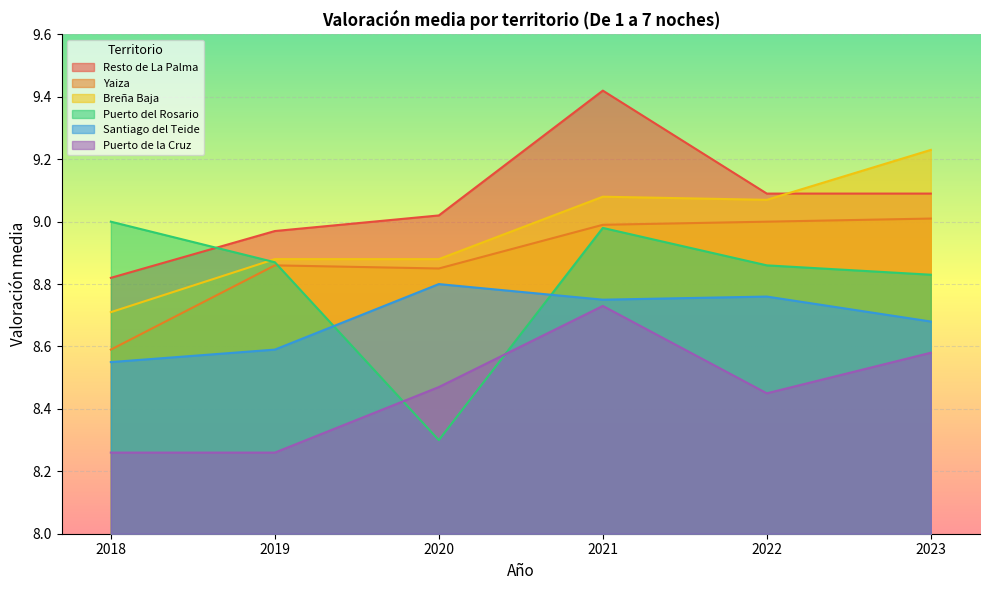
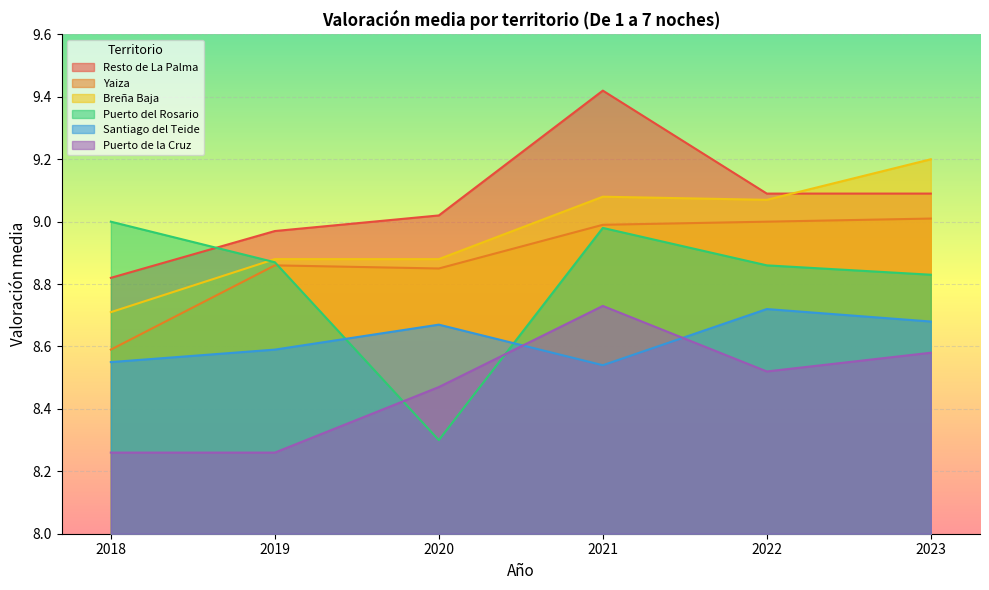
  {
    "Breña Baja": {
      "2018": 8.71,
      "2019": 8.88,
      "2020": 8.88,
      "2021": 9.08,
      "2022": 9.07,
-     "2023": 9.23
+     "2023": 9.20
    },
    "Puerto del Rosario": {
      "2018": 9.00,
      "2019": 8.87,
      "2020": 8.30,
      "2021": 8.98,
      "2022": 8.86,
      "2023": 8.83
    },
    "Santiago del Teide": {
      "2018": 8.55,
      "2019": 8.59,
-     "2020": 8.80,
-     "2021": 8.75,
-     "2022": 8.76,
+     "2020": 8.67,
+     "2021": 8.54,
+     "2022": 8.72,
      "2023": 8.68
    },
    "Puerto de la Cruz": {
      "2018": 8.26,
      "2019": 8.26,
      "2020": 8.47,
      "2021": 8.73,
-     "2022": 8.45,
+     "2022": 8.52,
      "2023": 8.58
    }
  }
